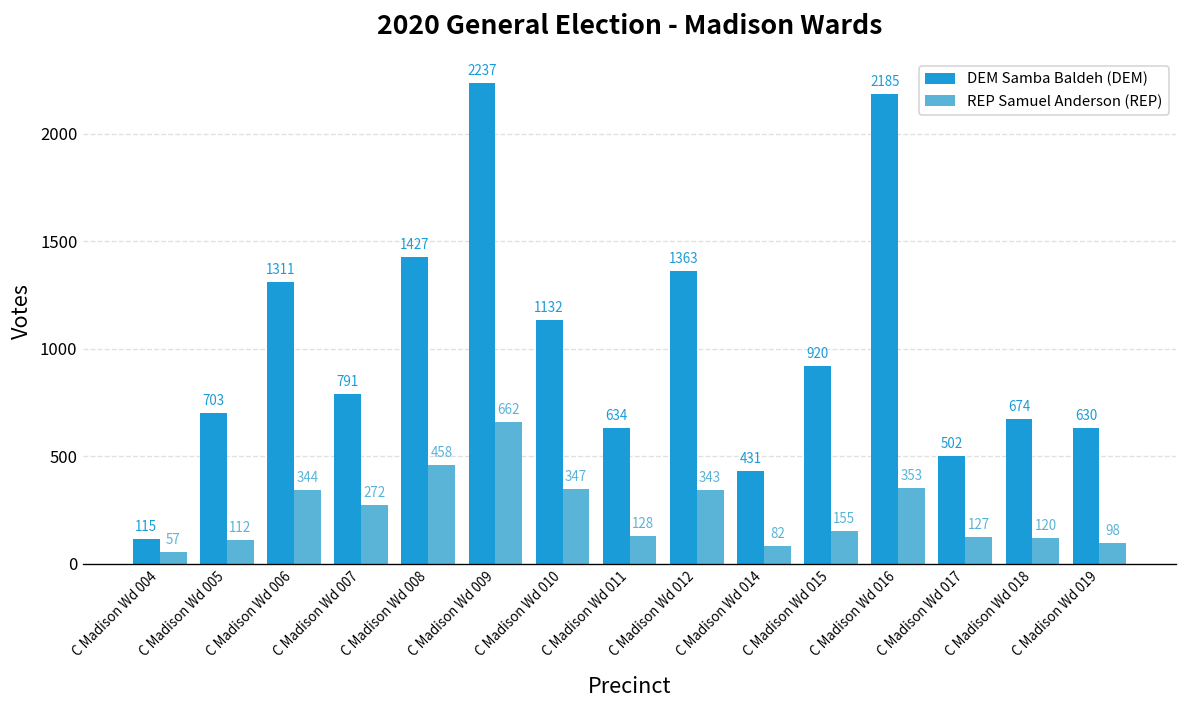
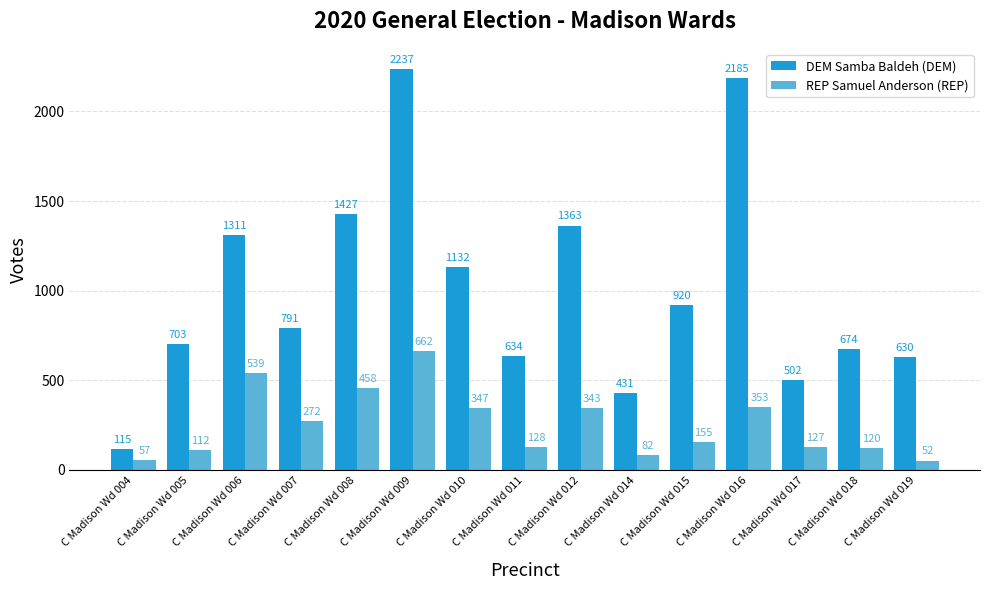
  {
    "DEM Samba Baldeh (DEM)": {
      "C Madison Wd 004": 115,
      "C Madison Wd 005": 703,
      "C Madison Wd 006": 1311,
      "C Madison Wd 007": 791,
      "C Madison Wd 008": 1427,
      "C Madison Wd 009": 2237,
      "C Madison Wd 010": 1132,
      "C Madison Wd 011": 634,
      "C Madison Wd 012": 1363,
      "C Madison Wd 014": 431,
      "C Madison Wd 015": 920,
      "C Madison Wd 016": 2185,
      "C Madison Wd 017": 502,
      "C Madison Wd 018": 674,
      "C Madison Wd 019": 630
    },
    "REP Samuel Anderson (REP)": {
      "C Madison Wd 004": 57,
      "C Madison Wd 005": 112,
-     "C Madison Wd 006": 344,
+     "C Madison Wd 006": 539,
      "C Madison Wd 007": 272,
      "C Madison Wd 008": 458,
      "C Madison Wd 009": 662,
      "C Madison Wd 010": 347,
      "C Madison Wd 011": 128,
      "C Madison Wd 012": 343,
      "C Madison Wd 014": 82,
      "C Madison Wd 015": 155,
      "C Madison Wd 016": 353,
      "C Madison Wd 017": 127,
      "C Madison Wd 018": 120,
-     "C Madison Wd 019": 98
+     "C Madison Wd 019": 52
    }
  }
